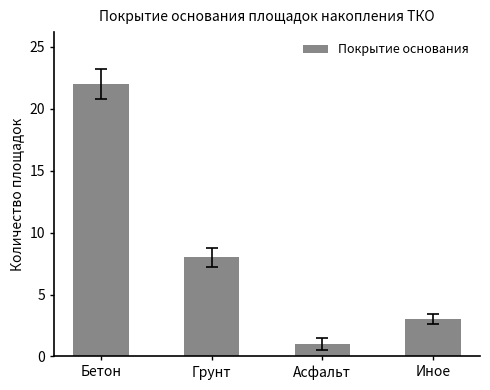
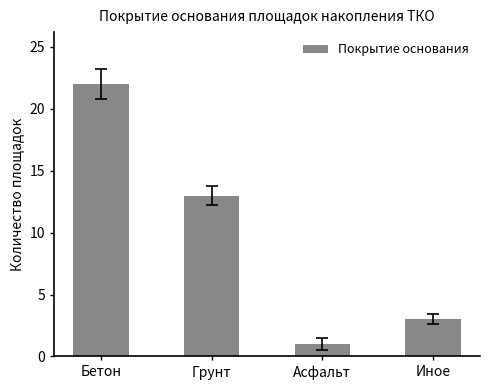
  {
    "Покрытие основания": {
      "Бетон": 22,
-     "Грунт": 8,
+     "Грунт": 13,
      "Асфальт": 1,
      "Иное": 3
    }
  }
